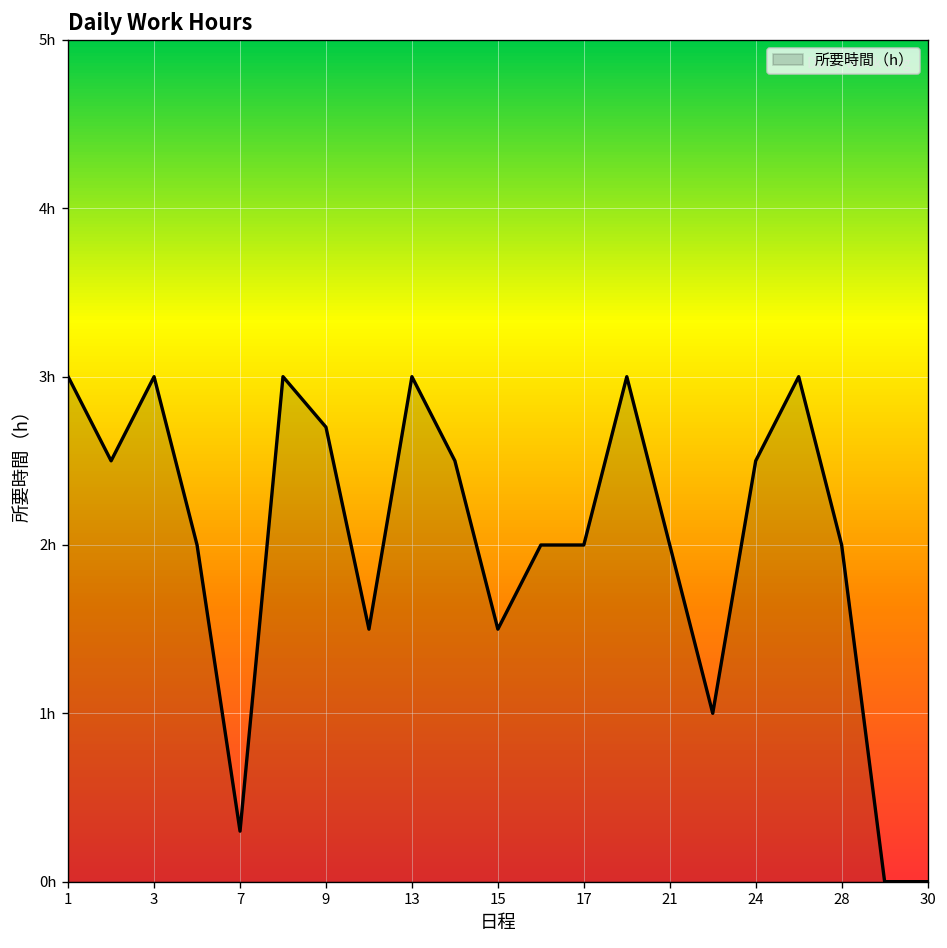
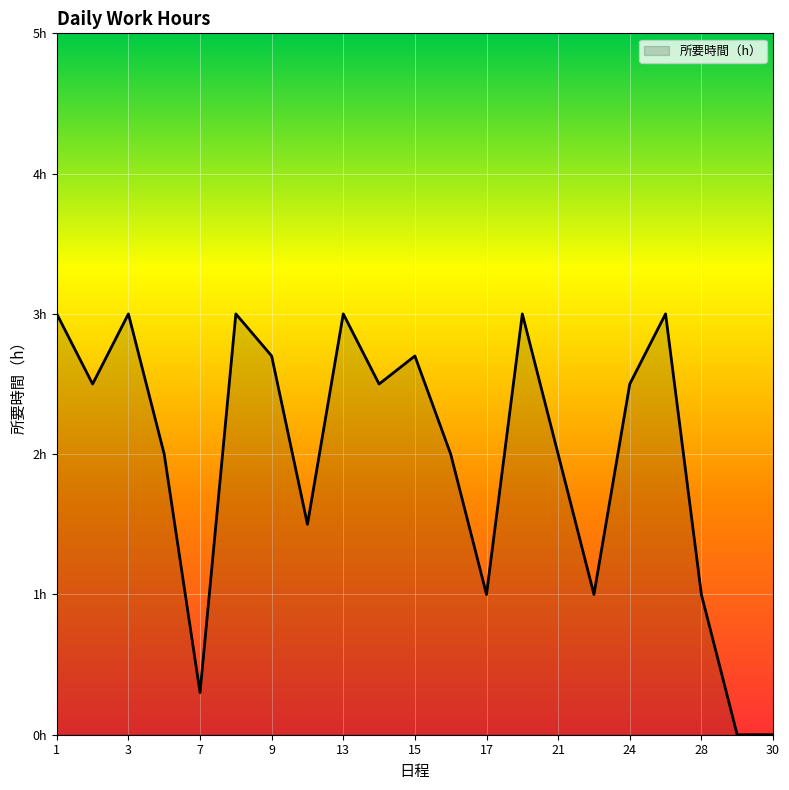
  {
    "1": "3.0h",
    "3": "3.0h",
    "7": "0.3h",
    "9": "2.7h",
    "13": "3.0h",
-   "15": "1.5h",
-   "17": "2h",
+   "15": "2.7h",
+   "17": "1h",
    "21": "2.0h",
    "24": "2.5h",
-   "28": "2h",
+   "28": "1h",
    "30": "0.0h"
  }
